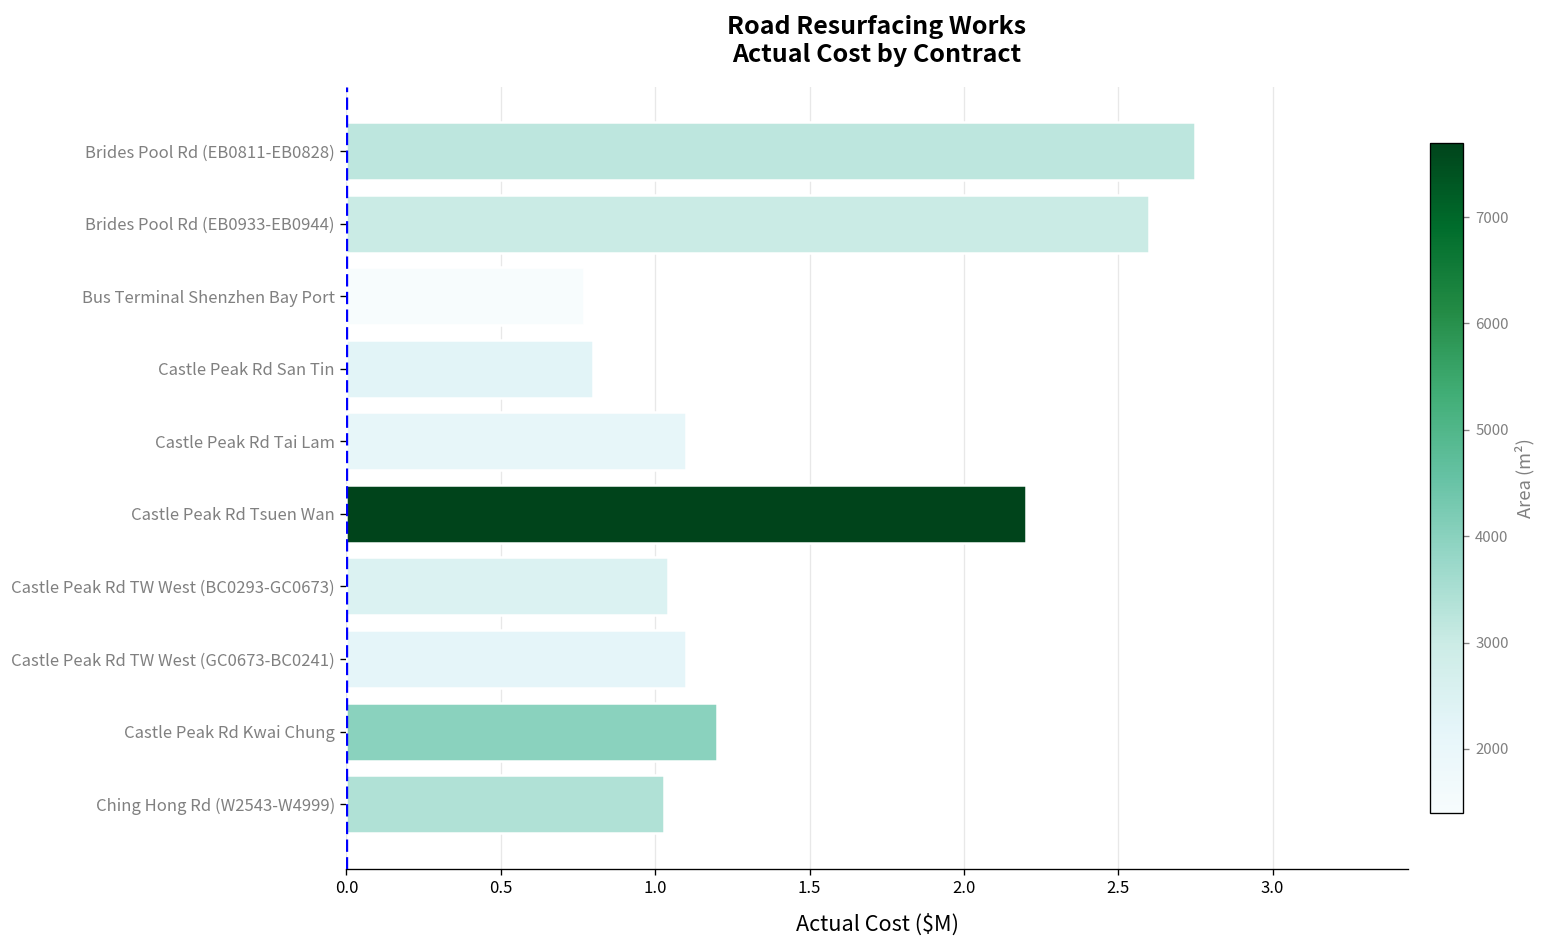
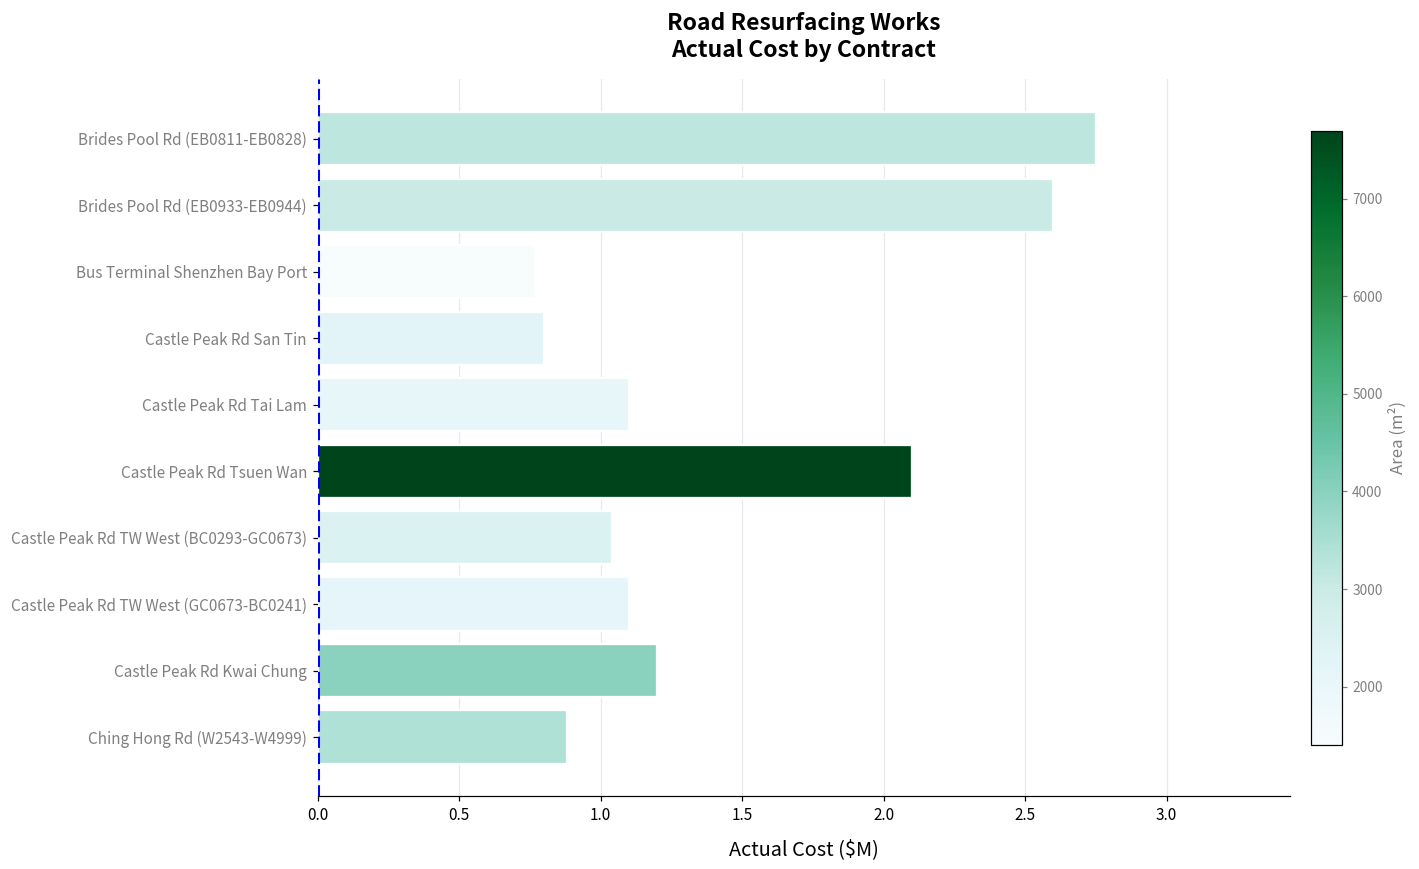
  {
    "Brides Pool Rd (EB0811-EB0828)": 2.75,
    "Brides Pool Rd (EB0933-EB0944)": 2.60,
    "Bus Terminal Shenzhen Bay Port": 0.77,
    "Castle Peak Rd San Tin": 0.80,
    "Castle Peak Rd Tai Lam": 1.10,
-   "Castle Peak Rd Tsuen Wan": 2.2,
+   "Castle Peak Rd Tsuen Wan": 2.1,
    "Castle Peak Rd TW West (BC0293-GC0673)": 1.04,
    "Castle Peak Rd TW West (GC0673-BC0241)": 1.10,
    "Castle Peak Rd Kwai Chung": 1.20,
-   "Ching Hong Rd (W2543-W4999)": 1.03
+   "Ching Hong Rd (W2543-W4999)": 0.88
  }
